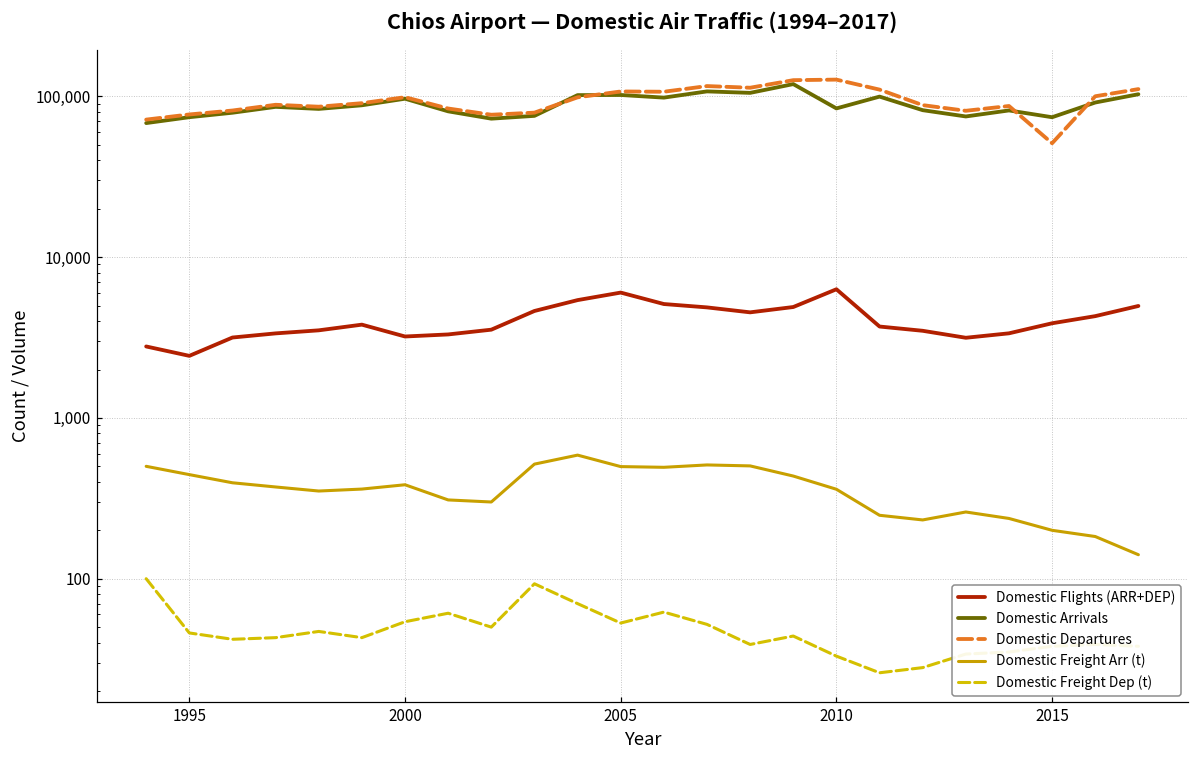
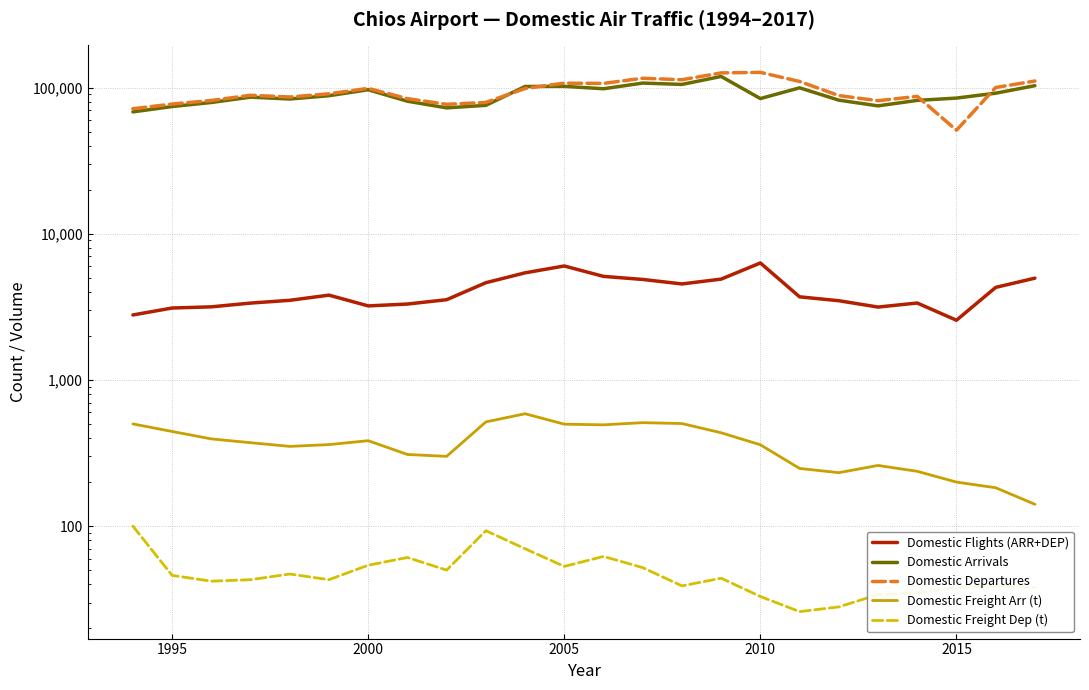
  {
    "Domestic Flights (ARR+DEP)": {
-     "1995": "2,400",
+     "1995": "3,100",
      "2000": "3,200",
      "2005": "6,000",
      "2010": "6,300",
-     "2015": "3,900"
+     "2015": "2,600"
    },
    "Domestic Arrivals": {
      "2005": "100,000",
      "2010": "80,000",
-     "2015": "70,000"
+     "2015": "80,000"
    },
    "Domestic Departures": {
      "2005": "110,000",
      "2010": "130,000",
      "2015": "51,000"
    }
  }
